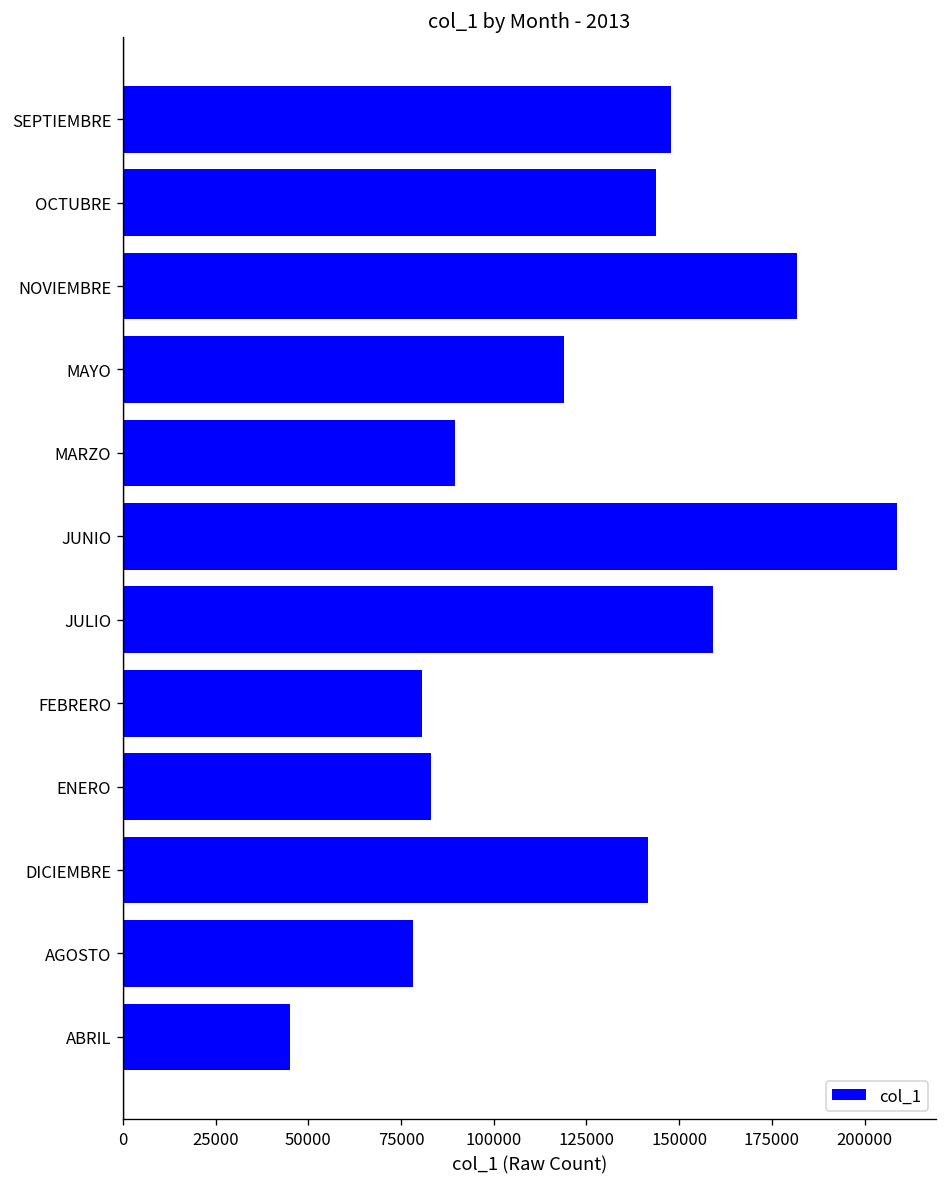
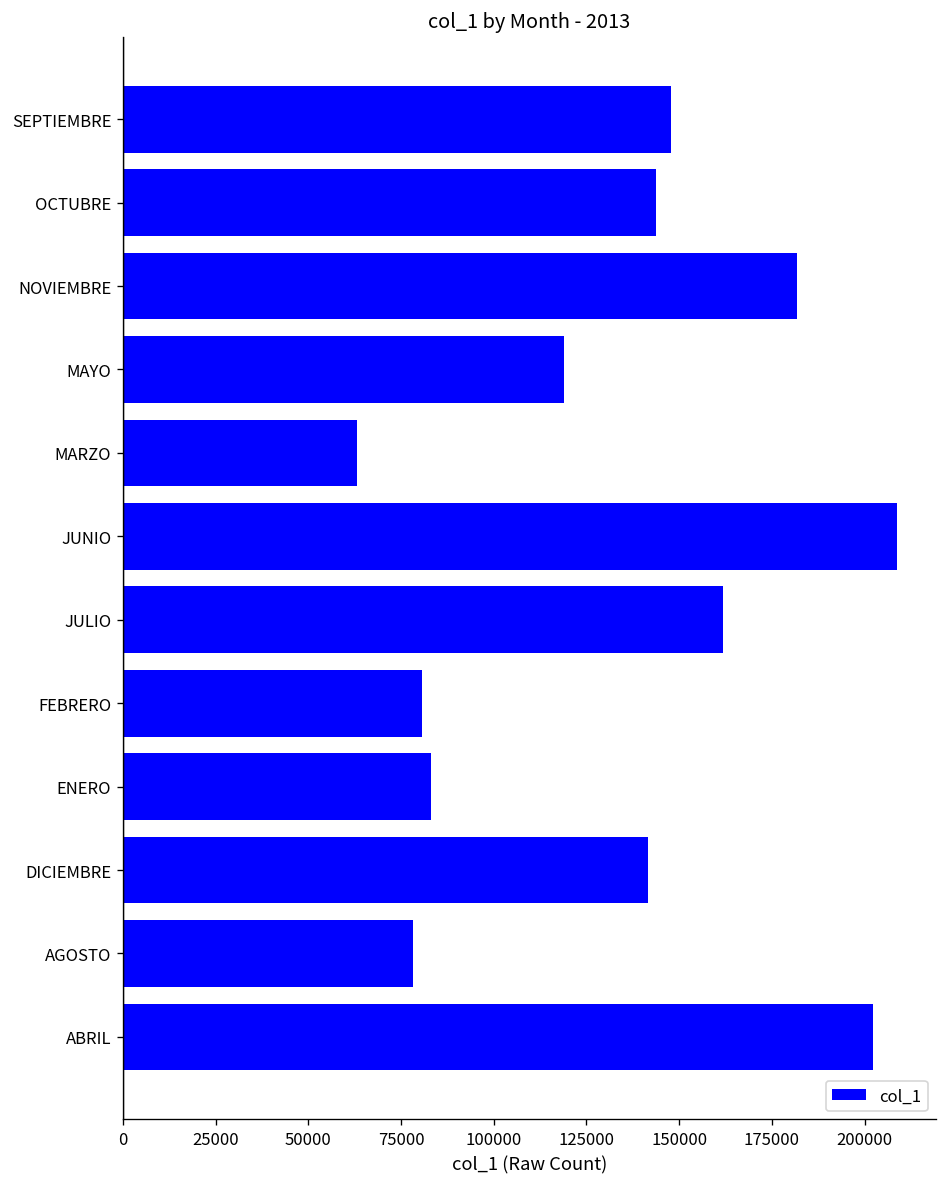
  {
    "SEPTIEMBRE": 148000,
    "OCTUBRE": 144000,
    "NOVIEMBRE": 182000,
    "MAYO": 119000,
-   "MARZO": 90000,
+   "MARZO": 63000,
    "JUNIO": 209000,
-   "JULIO": 159000,
+   "JULIO": 162000,
    "FEBRERO": 81000,
    "ENERO": 83000,
    "DICIEMBRE": 141000,
    "AGOSTO": 78000,
-   "ABRIL": 45000
+   "ABRIL": 202000
  }
